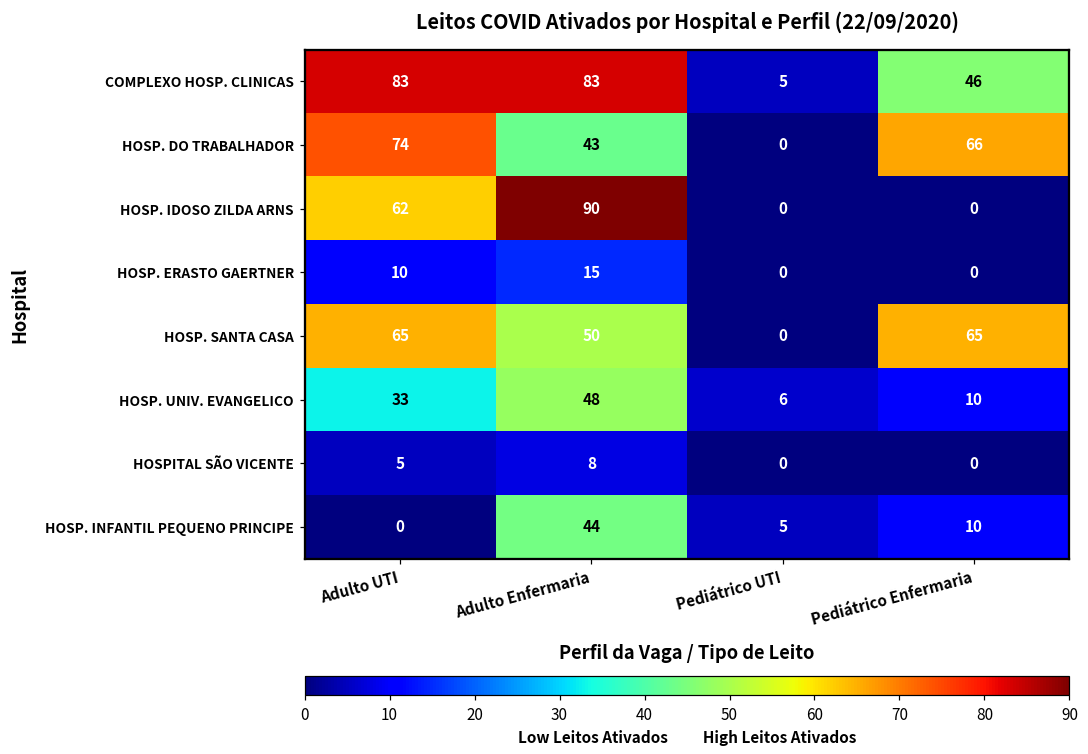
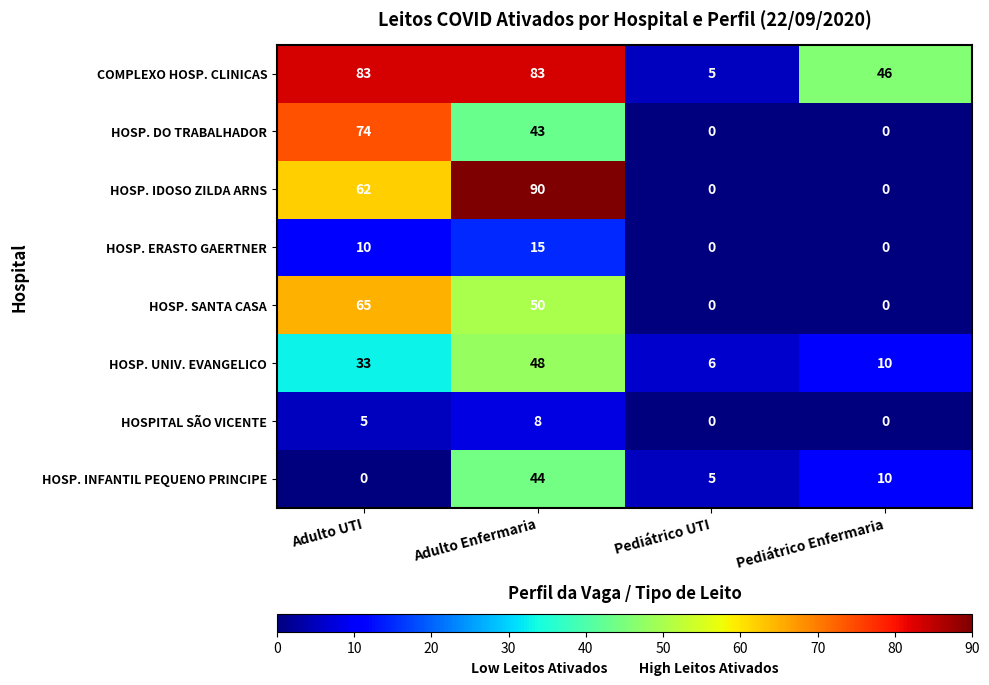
  {
    "COMPLEXO HOSP. CLINICAS": {
      "Adulto UTI": 83,
      "Adulto Enfermaria": 83,
      "Pediátrico UTI": 5,
      "Pediátrico Enfermaria": 46
    },
    "HOSP. DO TRABALHADOR": {
      "Adulto UTI": 74,
      "Adulto Enfermaria": 43,
      "Pediátrico UTI": 0,
-     "Pediátrico Enfermaria": 66
+     "Pediátrico Enfermaria": 0
    },
    "HOSP. IDOSO ZILDA ARNS": {
      "Adulto UTI": 62,
      "Adulto Enfermaria": 90,
      "Pediátrico UTI": 0,
      "Pediátrico Enfermaria": 0
    },
    "HOSP. ERASTO GAERTNER": {
      "Adulto UTI": 10,
      "Adulto Enfermaria": 15,
      "Pediátrico UTI": 0,
      "Pediátrico Enfermaria": 0
    },
    "HOSP. SANTA CASA": {
      "Adulto UTI": 65,
      "Adulto Enfermaria": 50,
      "Pediátrico UTI": 0,
-     "Pediátrico Enfermaria": 65
+     "Pediátrico Enfermaria": 0
    },
    "HOSP. UNIV. EVANGELICO": {
      "Adulto UTI": 33,
      "Adulto Enfermaria": 48,
      "Pediátrico UTI": 6,
      "Pediátrico Enfermaria": 10
    },
    "HOSPITAL SÃO VICENTE": {
      "Adulto UTI": 5,
      "Adulto Enfermaria": 8,
      "Pediátrico UTI": 0,
      "Pediátrico Enfermaria": 0
    },
    "HOSP. INFANTIL PEQUENO PRINCIPE": {
      "Adulto UTI": 0,
      "Adulto Enfermaria": 44,
      "Pediátrico UTI": 5,
      "Pediátrico Enfermaria": 10
    }
  }
